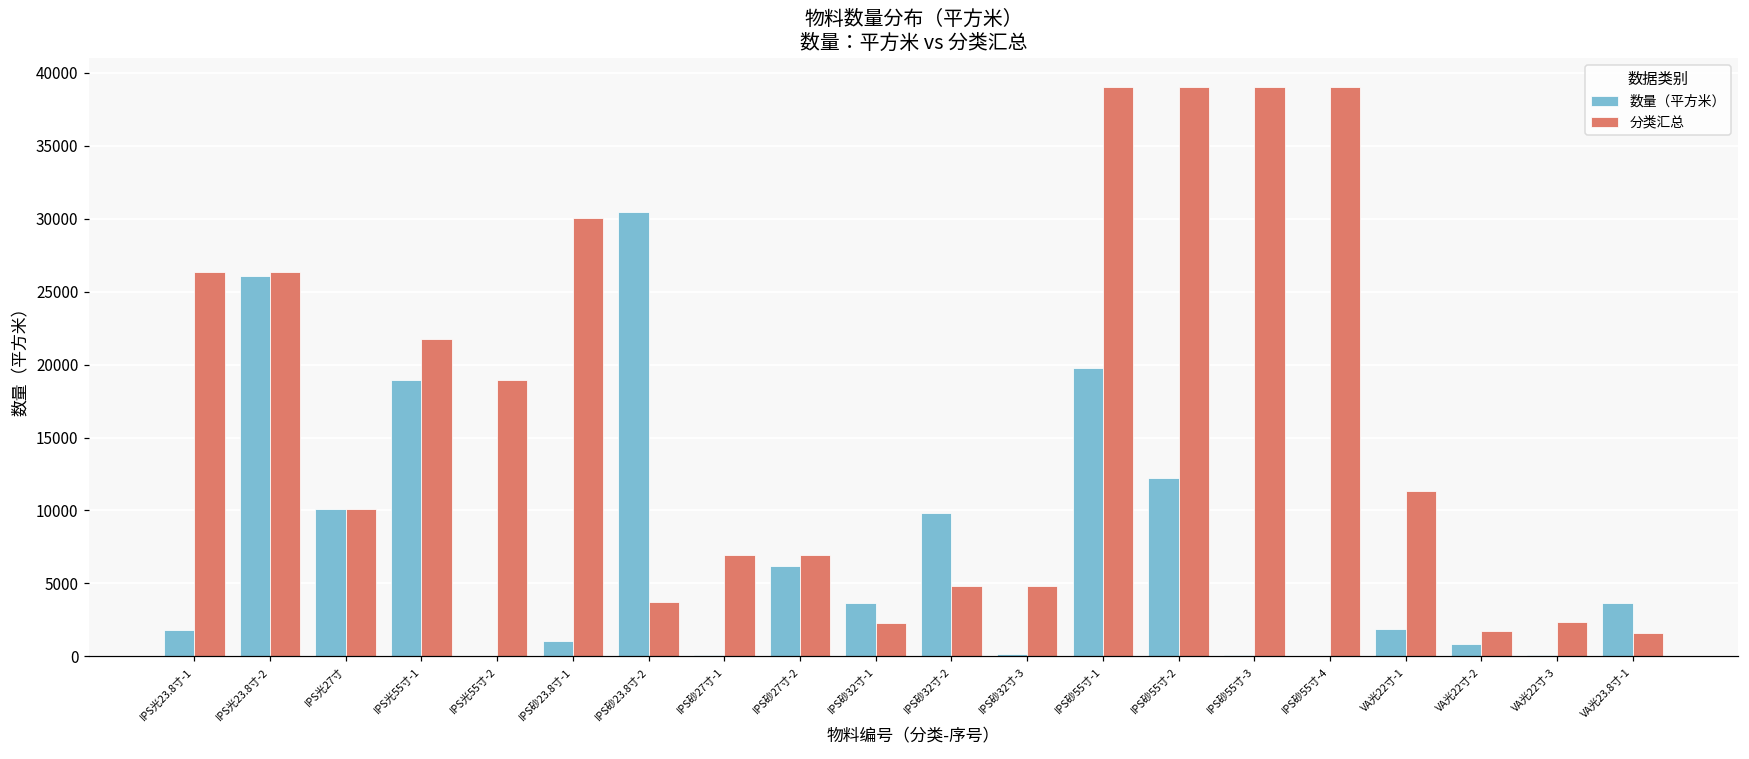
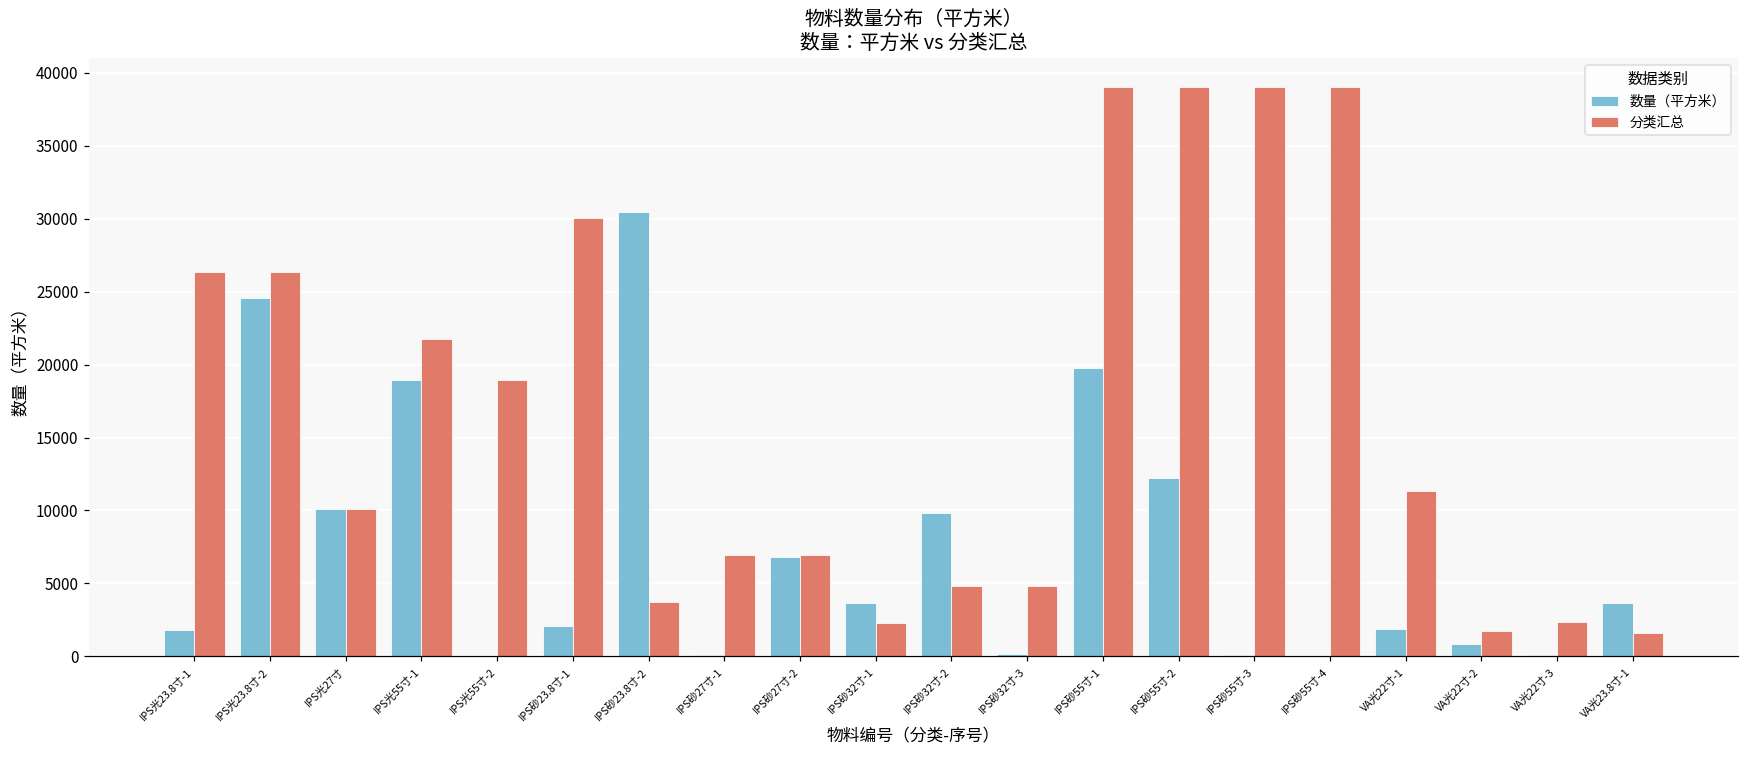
  {
    "数量（平方米）": {
      "IPS光23.8寸-1": 1800,
-     "IPS光23.8寸-2": 26100,
+     "IPS光23.8寸-2": 24600,
      "IPS光27寸": 10100,
      "IPS光55寸-1": 18900,
-     "IPS砂23.8寸-1": 1000,
+     "IPS砂23.8寸-1": 2100,
      "IPS砂23.8寸-2": 30500,
-     "IPS砂27寸-2": 6200,
+     "IPS砂27寸-2": 6800,
      "IPS砂32寸-1": 3700,
      "IPS砂32寸-2": 9900,
      "IPS砂55寸-1": 19800,
      "IPS砂55寸-2": 12200,
      "VA光22寸-1": 1800,
      "VA光22寸-2": 900,
      "VA光23.8寸-1": 3700
    },
    "分类汇总": {
      "IPS光23.8寸-1": 26300,
      "IPS光23.8寸-2": 26300,
      "IPS光27寸": 10100,
      "IPS光55寸-1": 21700,
      "IPS光55寸-2": 18900,
      "IPS砂23.8寸-1": 30000,
      "IPS砂23.8寸-2": 3700,
      "IPS砂27寸-1": 7000,
      "IPS砂27寸-2": 7000,
      "IPS砂32寸-1": 2300,
      "IPS砂32寸-2": 4800,
      "IPS砂32寸-3": 4800,
      "IPS砂55寸-1": 39000,
      "IPS砂55寸-2": 39000,
      "IPS砂55寸-3": 39000,
      "IPS砂55寸-4": 39000,
      "VA光22寸-1": 11400,
      "VA光22寸-2": 1700,
      "VA光22寸-3": 2300,
      "VA光23.8寸-1": 1600
    }
  }
